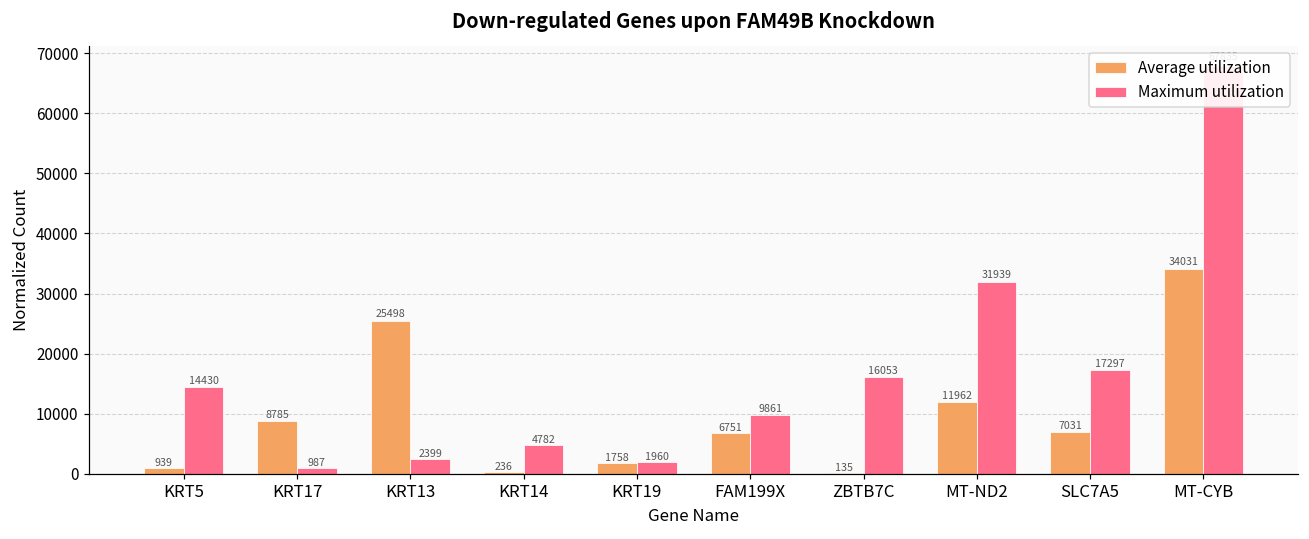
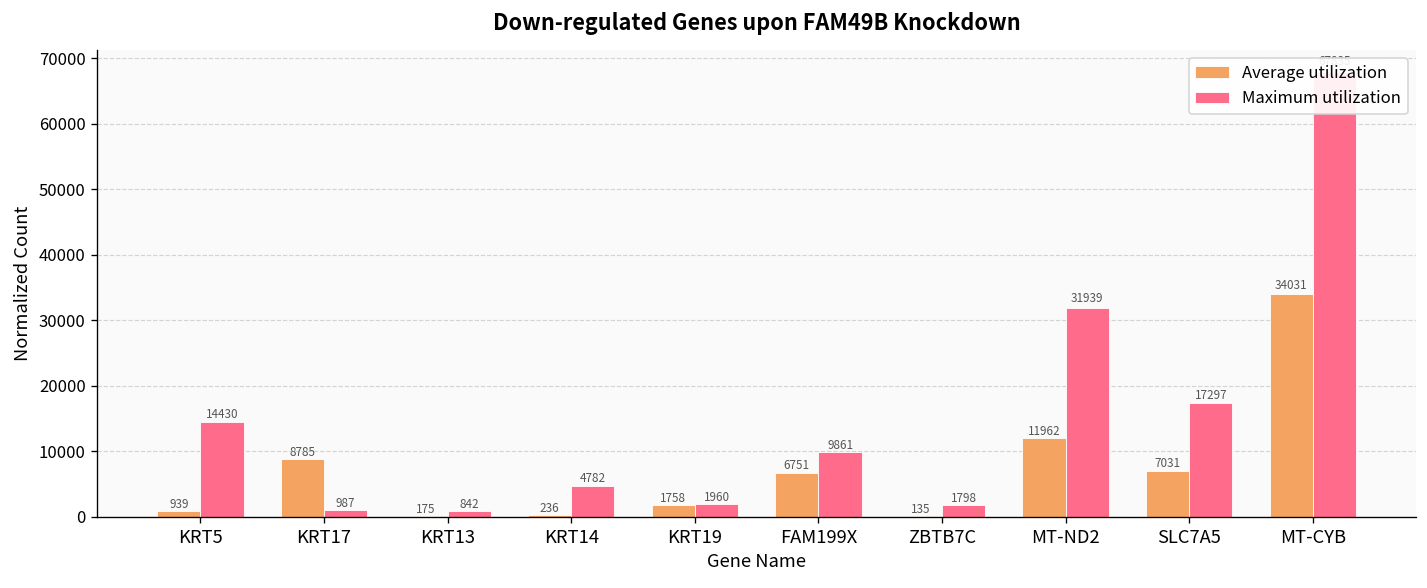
  {
    "Average utilization": {
      "KRT5": 939,
      "KRT17": 8785,
-     "KRT13": 25498,
+     "KRT13": 175,
      "KRT14": 236,
      "KRT19": 1758,
      "FAM199X": 6751,
      "ZBTB7C": 135,
      "MT-ND2": 11962,
      "SLC7A5": 7031,
      "MT-CYB": 34031
    },
    "Maximum utilization": {
      "KRT5": 14430,
      "KRT17": 987,
-     "KRT13": 2399,
+     "KRT13": 842,
      "KRT14": 4782,
      "KRT19": 1960,
      "FAM199X": 9861,
-     "ZBTB7C": 16053,
+     "ZBTB7C": 1798,
      "MT-ND2": 31939,
      "SLC7A5": 17297
    }
  }
